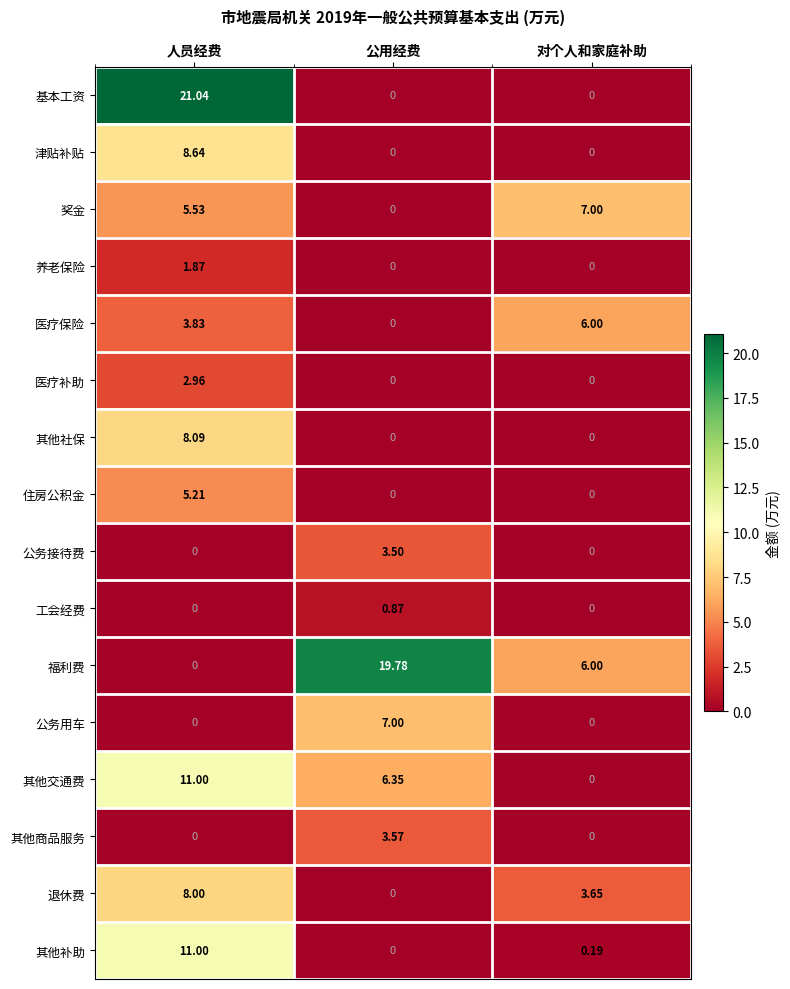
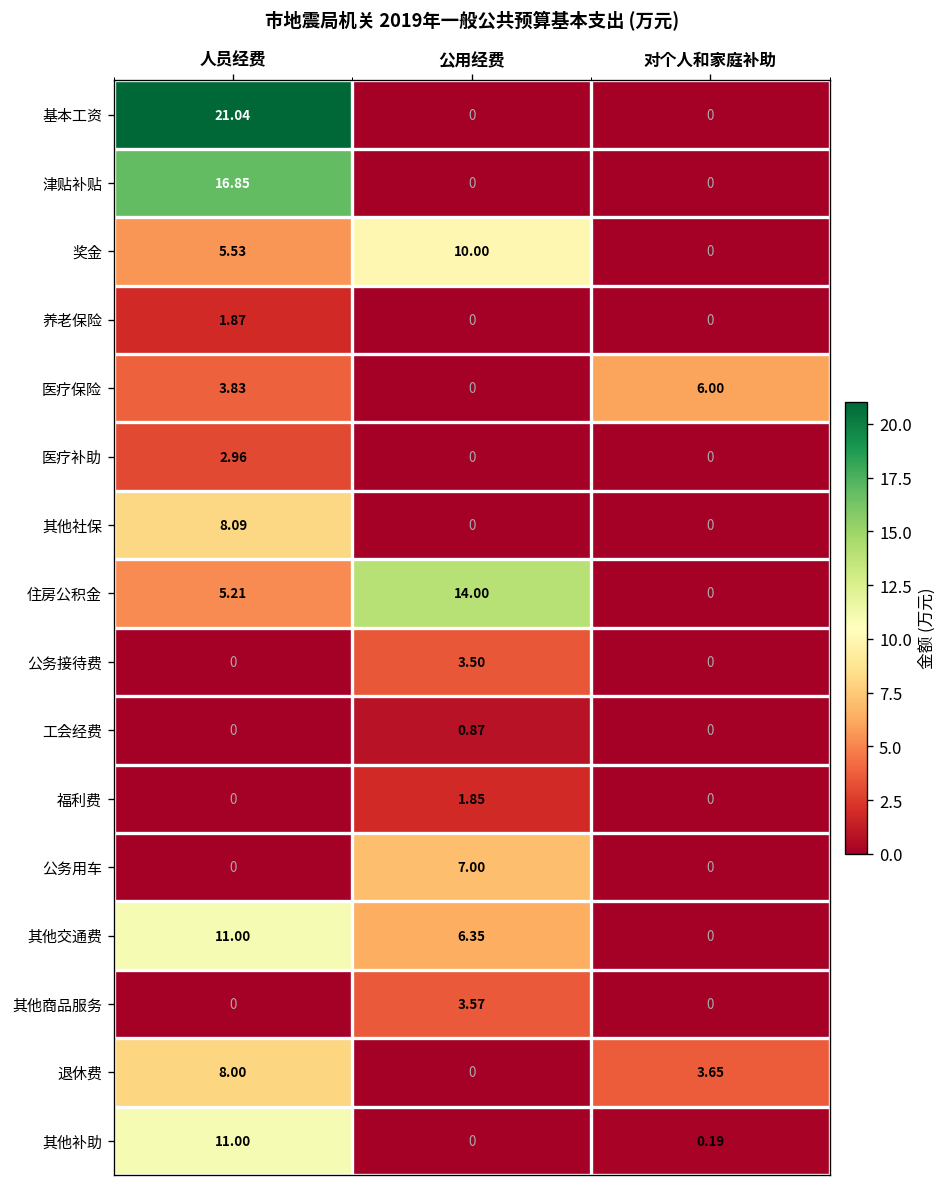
  {
    "基本工资": {
      "人员经费": 21.04,
      "公用经费": 0,
      "对个人和家庭补助": 0
    },
    "津贴补贴": {
-     "人员经费": 8.64,
+     "人员经费": 16.85,
      "公用经费": 0,
      "对个人和家庭补助": 0
    },
    "奖金": {
      "人员经费": 5.53,
-     "公用经费": 0,
-     "对个人和家庭补助": 7.00
+     "公用经费": 10.00,
+     "对个人和家庭补助": 0
    },
    "养老保险": {
      "人员经费": 1.87,
      "公用经费": 0,
      "对个人和家庭补助": 0
    },
    "医疗保险": {
      "人员经费": 3.83,
      "公用经费": 0,
      "对个人和家庭补助": 6.00
    },
    "医疗补助": {
      "人员经费": 2.96,
      "公用经费": 0,
      "对个人和家庭补助": 0
    },
    "其他社保": {
      "人员经费": 8.09,
      "公用经费": 0,
      "对个人和家庭补助": 0
    },
    "住房公积金": {
      "人员经费": 5.21,
-     "公用经费": 0,
+     "公用经费": 14.00,
      "对个人和家庭补助": 0
    },
    "公务接待费": {
      "人员经费": 0,
      "公用经费": 3.50,
      "对个人和家庭补助": 0
    },
    "工会经费": {
      "人员经费": 0,
      "公用经费": 0.87,
      "对个人和家庭补助": 0
    },
    "福利费": {
      "人员经费": 0,
-     "公用经费": 19.78,
-     "对个人和家庭补助": 6.00
+     "公用经费": 1.85,
+     "对个人和家庭补助": 0
    },
    "公务用车": {
      "人员经费": 0,
      "公用经费": 7.00,
      "对个人和家庭补助": 0
    },
    "其他交通费": {
      "人员经费": 11.00,
      "公用经费": 6.35,
      "对个人和家庭补助": 0
    },
    "其他商品服务": {
      "人员经费": 0,
      "公用经费": 3.57,
      "对个人和家庭补助": 0
    },
    "退休费": {
      "人员经费": 8.00,
      "公用经费": 0,
      "对个人和家庭补助": 3.65
    },
    "其他补助": {
      "人员经费": 11.00,
      "公用经费": 0,
      "对个人和家庭补助": 0.19
    }
  }
